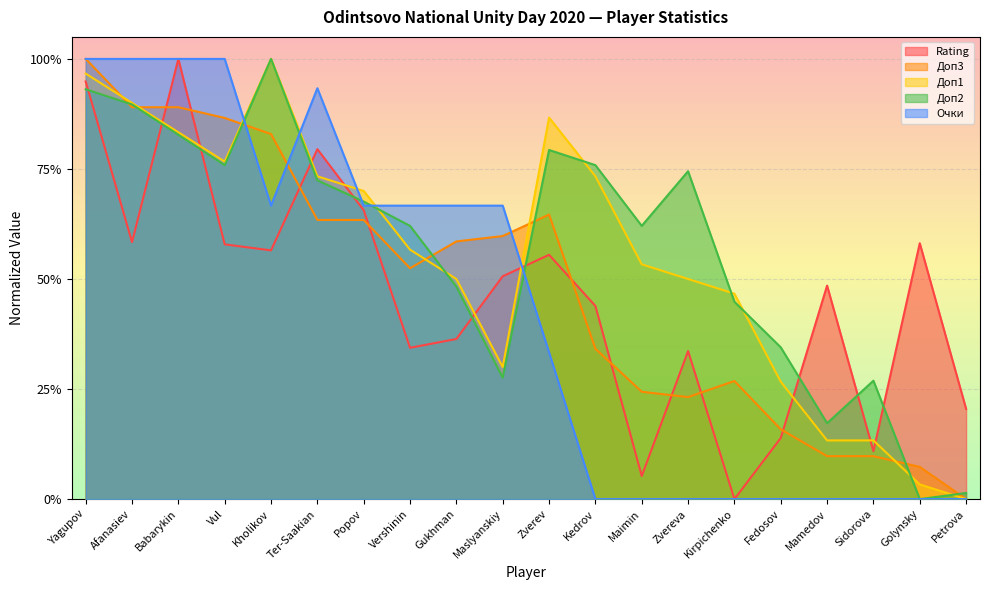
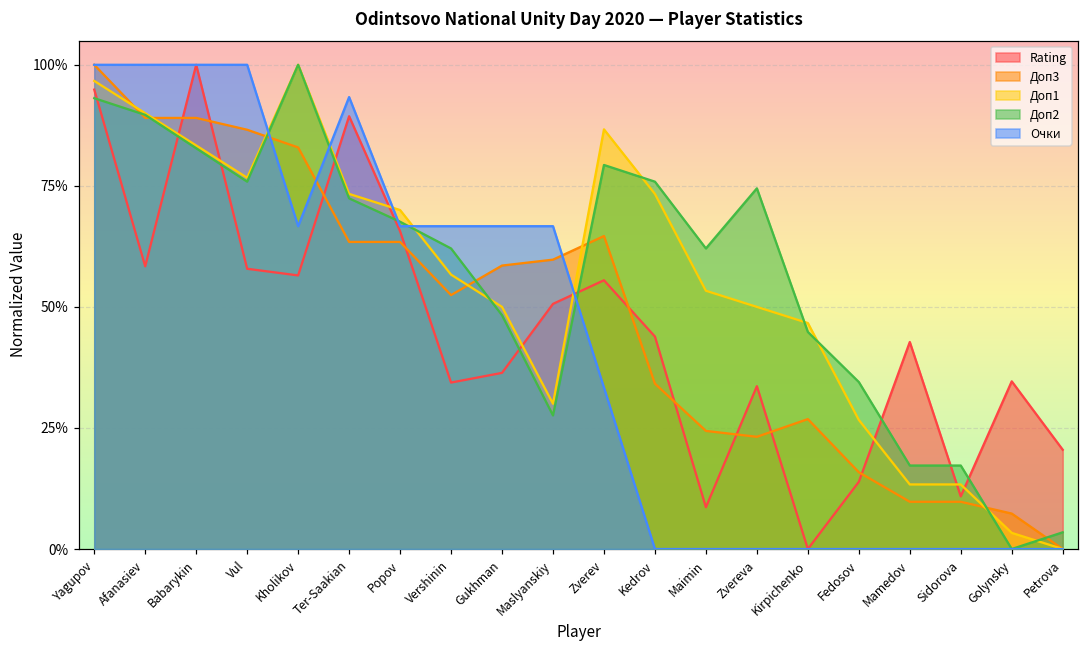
  {
    "Rating": {
      "Yagupov": "95%",
      "Afanasiev": "58%",
      "Vul": "58%",
      "Kholikov": "56%",
-     "Ter-Saakian": "80%",
+     "Ter-Saakian": "89%",
      "Popov": "66%",
      "Vershinin": "34%",
      "Gukhman": "36%",
      "Maslyanskiy": "51%",
      "Zverev": "56%",
      "Kedrov": "44%",
-     "Maimin": "5%",
+     "Maimin": "9%",
      "Zvereva": "34%",
      "Fedosov": "14%",
-     "Mamedov": "49%",
+     "Mamedov": "43%",
      "Sidorova": "11%",
-     "Golynsky": "58%",
+     "Golynsky": "35%",
      "Petrova": "21%"
    },
    "Доп2": {
      "Yagupov": "93%",
      "Vul": "76%",
      "Ter-Saakian": "72%",
      "Popov": "68%",
      "Vershinin": "62%",
      "Gukhman": "48%",
      "Maslyanskiy": "28%",
      "Zverev": "79%",
      "Kedrov": "76%",
      "Maimin": "62%",
      "Zvereva": "74%",
      "Kirpichenko": "45%",
      "Fedosov": "34%",
      "Mamedov": "17%",
-     "Sidorova": "27%",
-     "Petrova": "1%"
+     "Sidorova": "17%",
+     "Petrova": "3%"
    },
    "Очки": {
      "Afanasiev": "100%",
      "Vul": "100%",
      "Kholikov": "67%",
      "Ter-Saakian": "93%",
      "Popov": "67%",
      "Vershinin": "67%",
      "Gukhman": "67%",
      "Maslyanskiy": "67%",
      "Zverev": "33%",
      "Kedrov": "0%",
      "Maimin": "0%",
      "Zvereva": "0%",
      "Fedosov": "0%",
      "Mamedov": "0%",
      "Sidorova": "0%"
    }
  }
